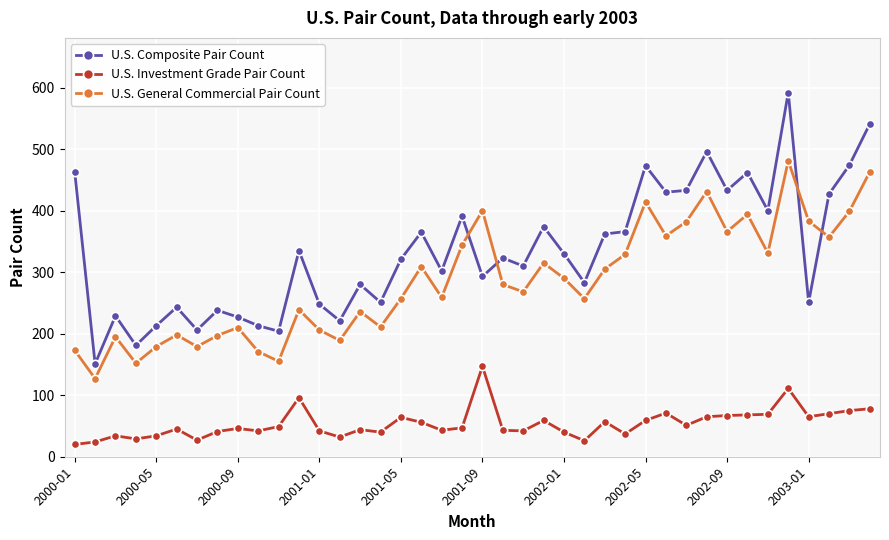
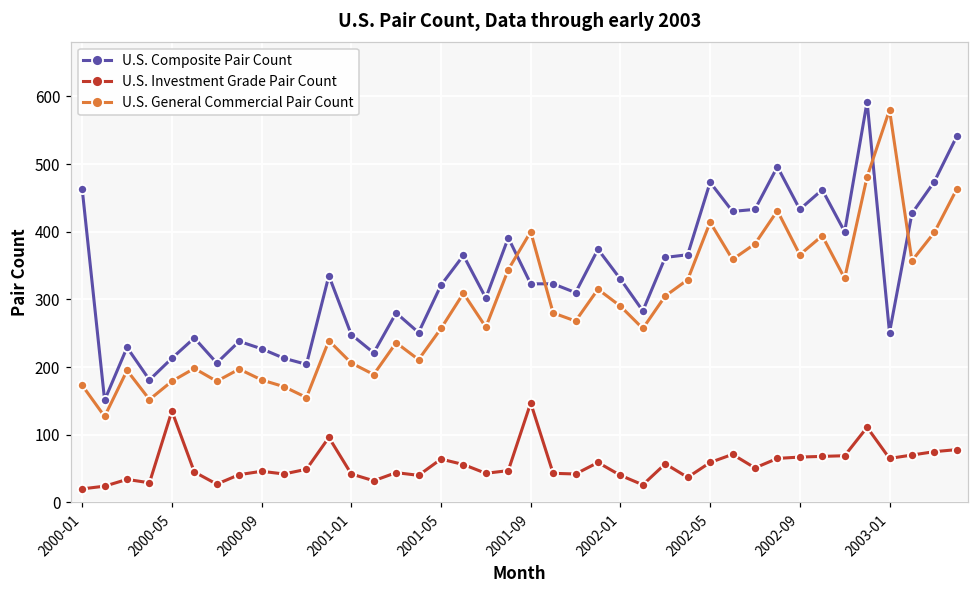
  {
    "U.S. Composite Pair Count": {
      "2000-01": 460,
      "2000-05": 210,
      "2000-09": 230,
      "2001-01": 250,
      "2001-05": 320,
-     "2001-09": 290,
+     "2001-09": 320,
      "2002-01": 330,
      "2002-05": 470,
      "2002-09": 430,
      "2003-01": 250
    },
    "U.S. Investment Grade Pair Count": {
      "2000-01": 20,
-     "2000-05": 30,
+     "2000-05": 140,
      "2000-09": 50,
      "2001-01": 40,
      "2001-05": 60,
      "2001-09": 150,
      "2002-01": 40,
      "2002-05": 60,
      "2002-09": 70,
      "2003-01": 70
    },
    "U.S. General Commercial Pair Count": {
      "2000-01": 170,
      "2000-05": 180,
-     "2000-09": 210,
+     "2000-09": 180,
      "2001-01": 210,
      "2001-05": 260,
      "2001-09": 400,
      "2002-01": 290,
      "2002-05": 410,
      "2002-09": 370,
-     "2003-01": 380
+     "2003-01": 580
    }
  }
